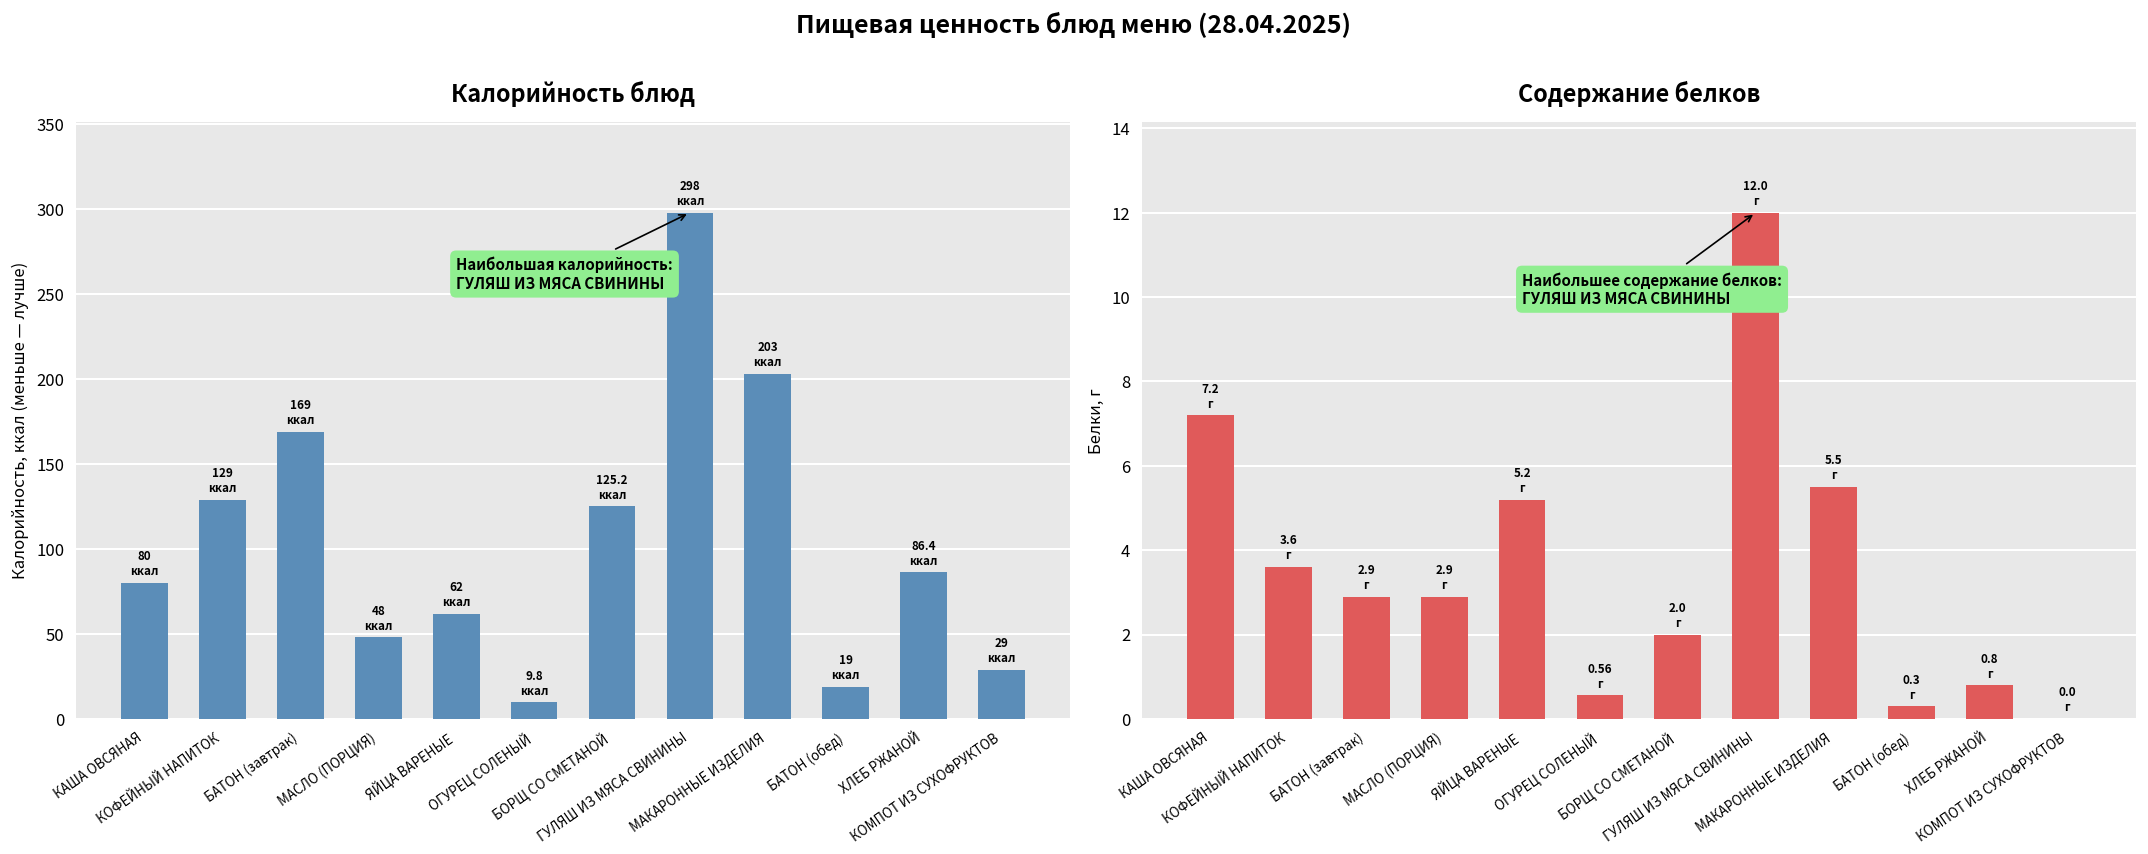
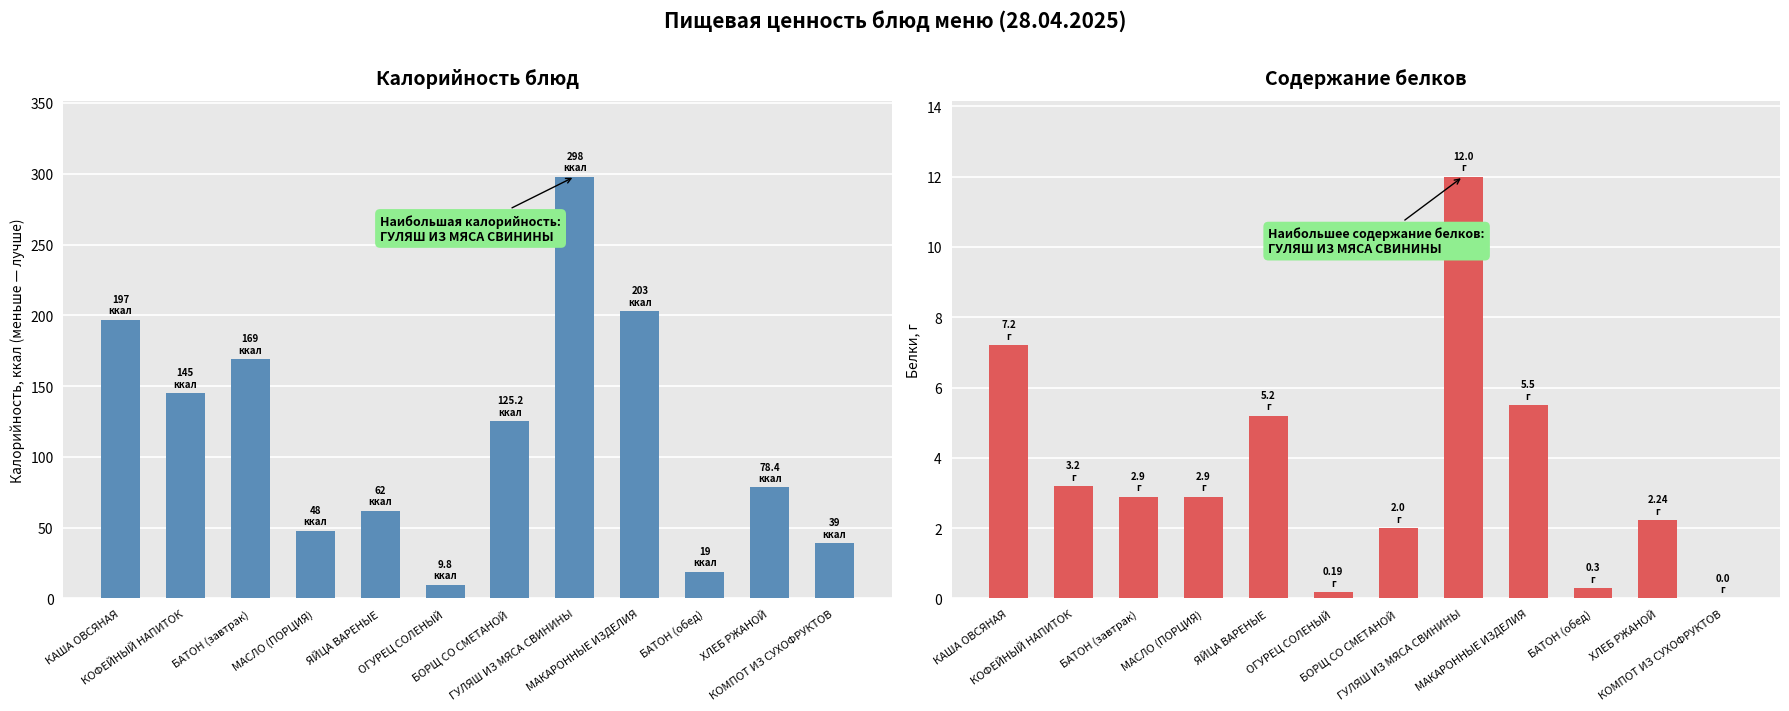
  {
    "Калорийность блюд": {
-     "КАША ОВСЯНАЯ": 80,
-     "КОФЕЙНЫЙ НАПИТОК": 129,
+     "КАША ОВСЯНАЯ": 197,
+     "КОФЕЙНЫЙ НАПИТОК": 145,
      "БАТОН (завтрак)": 169,
      "МАСЛО (ПОРЦИЯ)": 48,
      "ЯЙЦА ВАРЕНЫЕ": 62,
      "ОГУРЕЦ СОЛЕНЫЙ": 9.8,
      "БОРЩ СО СМЕТАНОЙ": 125.2,
      "ГУЛЯШ ИЗ МЯСА СВИНИНЫ": 298,
      "МАКАРОННЫЕ ИЗДЕЛИЯ": 203,
      "БАТОН (обед)": 19,
-     "ХЛЕБ РЖАНОЙ": 86.4,
-     "КОМПОТ ИЗ СУХОФРУКТОВ": 29
+     "ХЛЕБ РЖАНОЙ": 78.4,
+     "КОМПОТ ИЗ СУХОФРУКТОВ": 39
    },
    "Содержание белков": {
      "КАША ОВСЯНАЯ": 7.2,
-     "КОФЕЙНЫЙ НАПИТОК": 3.6,
+     "КОФЕЙНЫЙ НАПИТОК": 3.2,
      "БАТОН (завтрак)": 2.9,
      "МАСЛО (ПОРЦИЯ)": 2.9,
      "ЯЙЦА ВАРЕНЫЕ": 5.2,
-     "ОГУРЕЦ СОЛЕНЫЙ": 0.56,
+     "ОГУРЕЦ СОЛЕНЫЙ": 0.19,
      "БОРЩ СО СМЕТАНОЙ": 2.0,
      "ГУЛЯШ ИЗ МЯСА СВИНИНЫ": 12.0,
      "МАКАРОННЫЕ ИЗДЕЛИЯ": 5.5,
      "БАТОН (обед)": 0.3,
-     "ХЛЕБ РЖАНОЙ": 0.8,
+     "ХЛЕБ РЖАНОЙ": 2.24,
      "КОМПОТ ИЗ СУХОФРУКТОВ": 0.0
    }
  }
